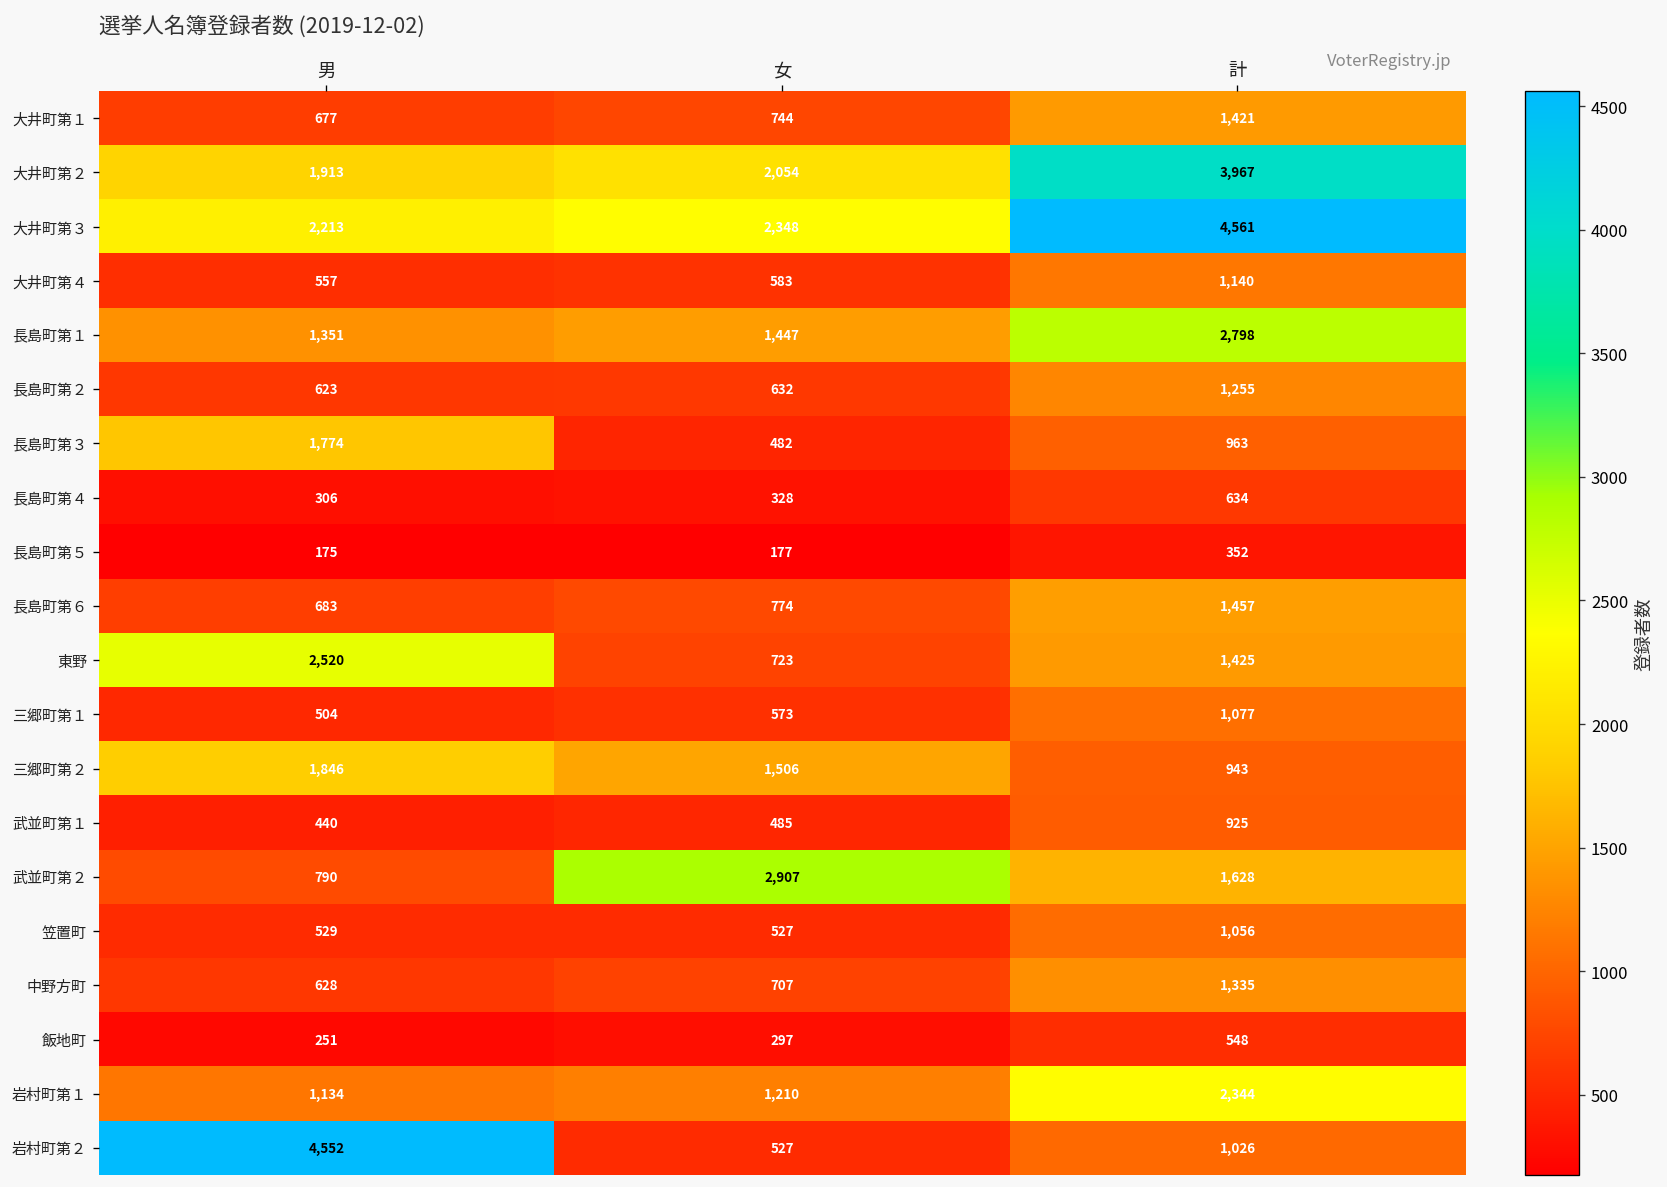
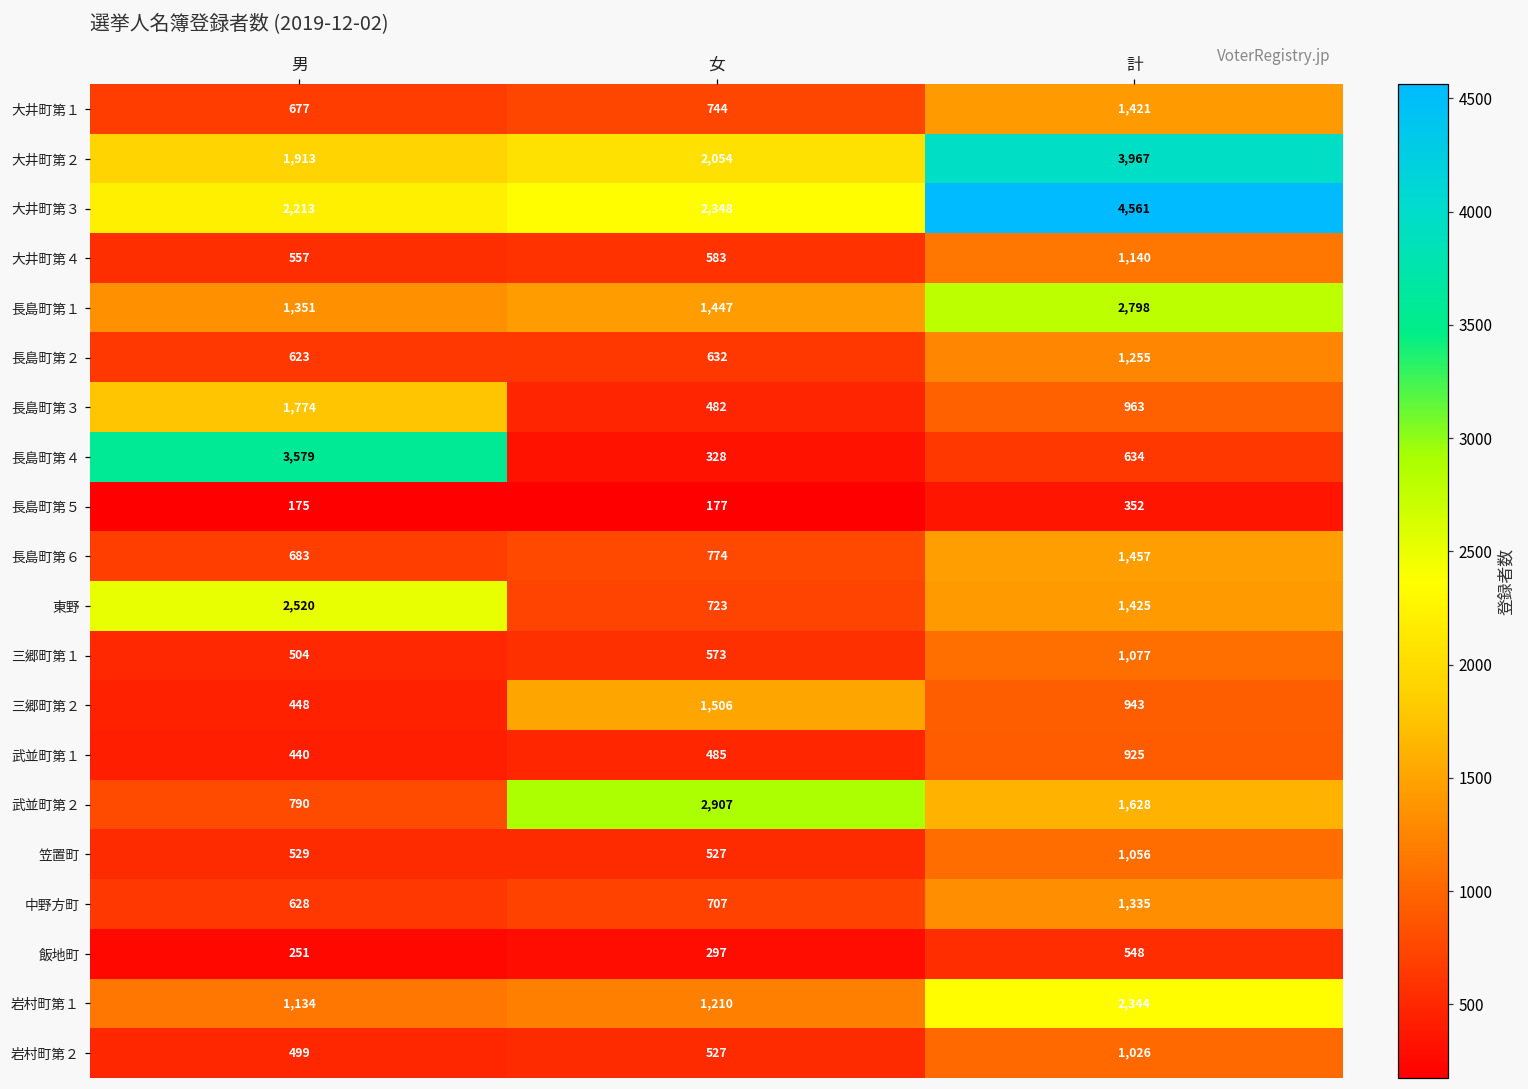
  {
    "大井町第１": {
      "男": "677",
      "女": "744",
      "計": "1,421"
    },
    "大井町第２": {
      "男": "1,913",
      "女": "2,054",
      "計": "3,967"
    },
    "大井町第３": {
      "男": "2,213",
      "女": "2,348",
      "計": "4,561"
    },
    "大井町第４": {
      "男": "557",
      "女": "583",
      "計": "1,140"
    },
    "長島町第１": {
      "男": "1,351",
      "女": "1,447",
      "計": "2,798"
    },
    "長島町第２": {
      "男": "623",
      "女": "632",
      "計": "1,255"
    },
    "長島町第３": {
      "男": "1,774",
      "女": "482",
      "計": "963"
    },
    "長島町第４": {
-     "男": "306",
+     "男": "3,579",
      "女": "328",
      "計": "634"
    },
    "長島町第５": {
      "男": "175",
      "女": "177",
      "計": "352"
    },
    "長島町第６": {
      "男": "683",
      "女": "774",
      "計": "1,457"
    },
    "東野": {
      "男": "2,520",
      "女": "723",
      "計": "1,425"
    },
    "三郷町第１": {
      "男": "504",
      "女": "573",
      "計": "1,077"
    },
    "三郷町第２": {
-     "男": "1,846",
+     "男": "448",
      "女": "1,506",
      "計": "943"
    },
    "武並町第１": {
      "男": "440",
      "女": "485",
      "計": "925"
    },
    "武並町第２": {
      "男": "790",
      "女": "2,907",
      "計": "1,628"
    },
    "笠置町": {
      "男": "529",
      "女": "527",
      "計": "1,056"
    },
    "中野方町": {
      "男": "628",
      "女": "707",
      "計": "1,335"
    },
    "飯地町": {
      "男": "251",
      "女": "297",
      "計": "548"
    },
    "岩村町第１": {
      "男": "1,134",
      "女": "1,210",
      "計": "2,344"
    },
    "岩村町第２": {
-     "男": "4,552",
+     "男": "499",
      "女": "527",
      "計": "1,026"
    }
  }
